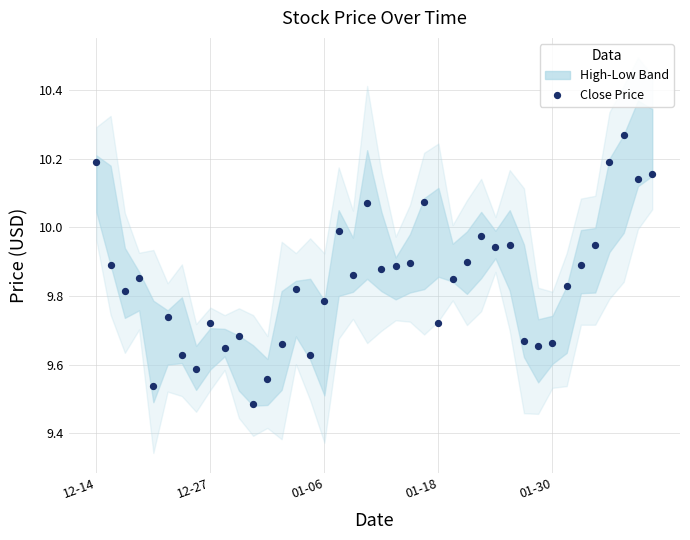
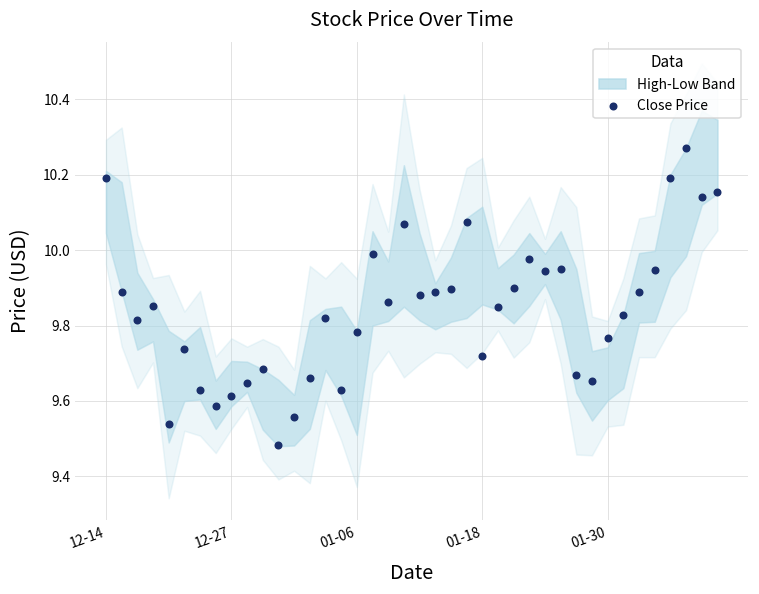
  {
    "Close Price": {
-     "12-27": 9.72,
-     "01-30": 9.66
+     "12-27": 9.61,
+     "01-30": 9.77
    }
  }
